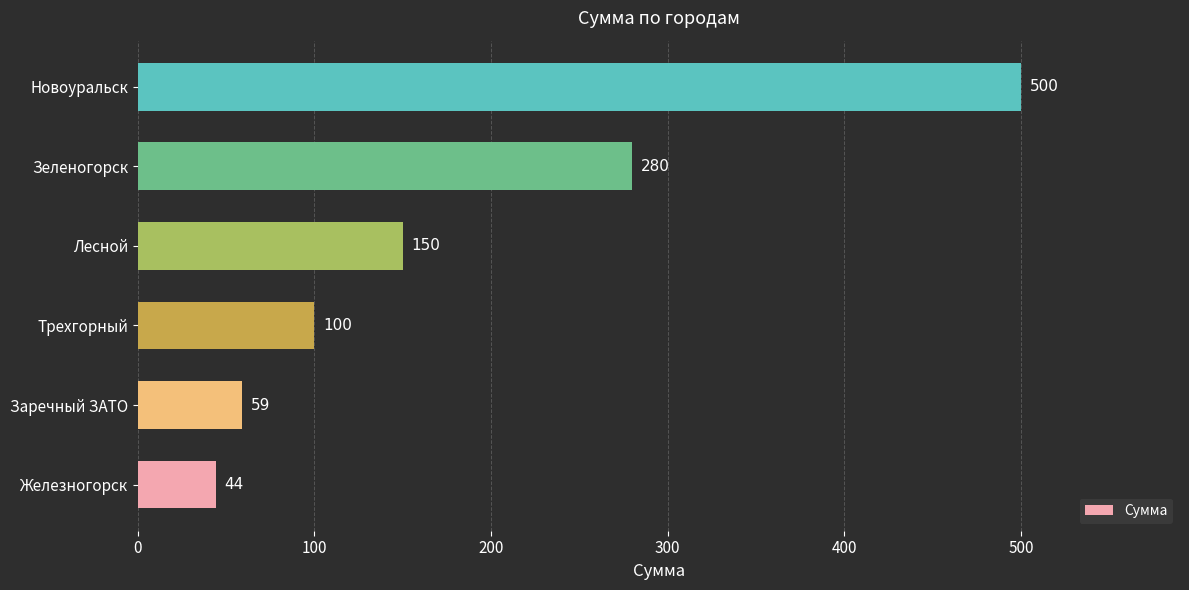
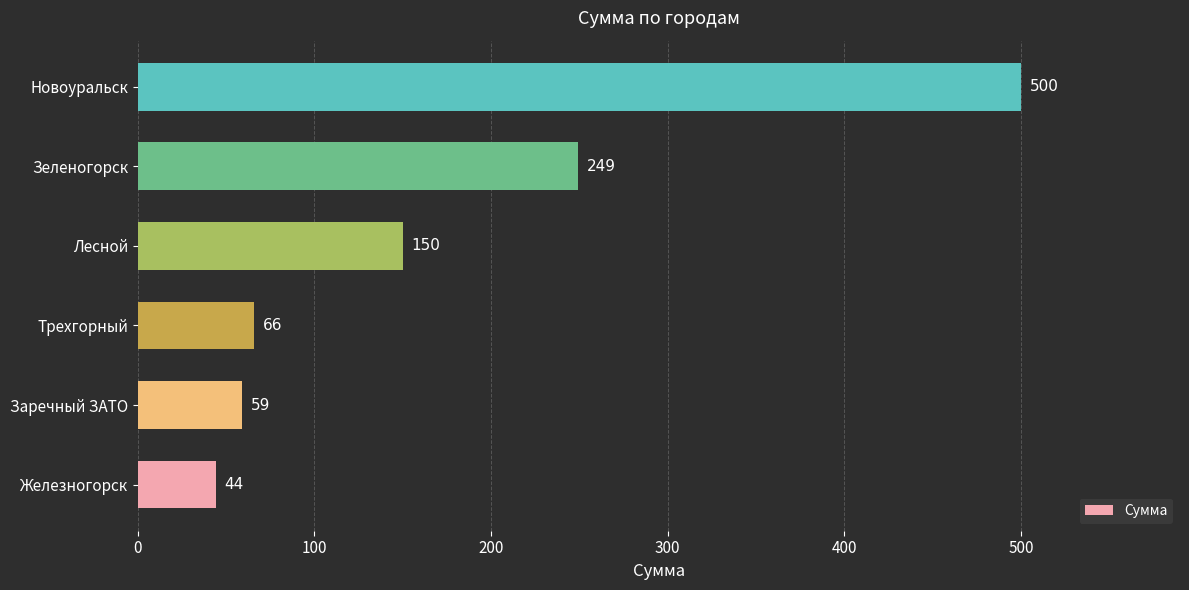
  {
    "Новоуральск": 500,
-   "Зеленогорск": 280,
+   "Зеленогорск": 249,
    "Лесной": 150,
-   "Трехгорный": 100,
+   "Трехгорный": 66,
    "Заречный ЗАТО": 59,
    "Железногорск": 44
  }
